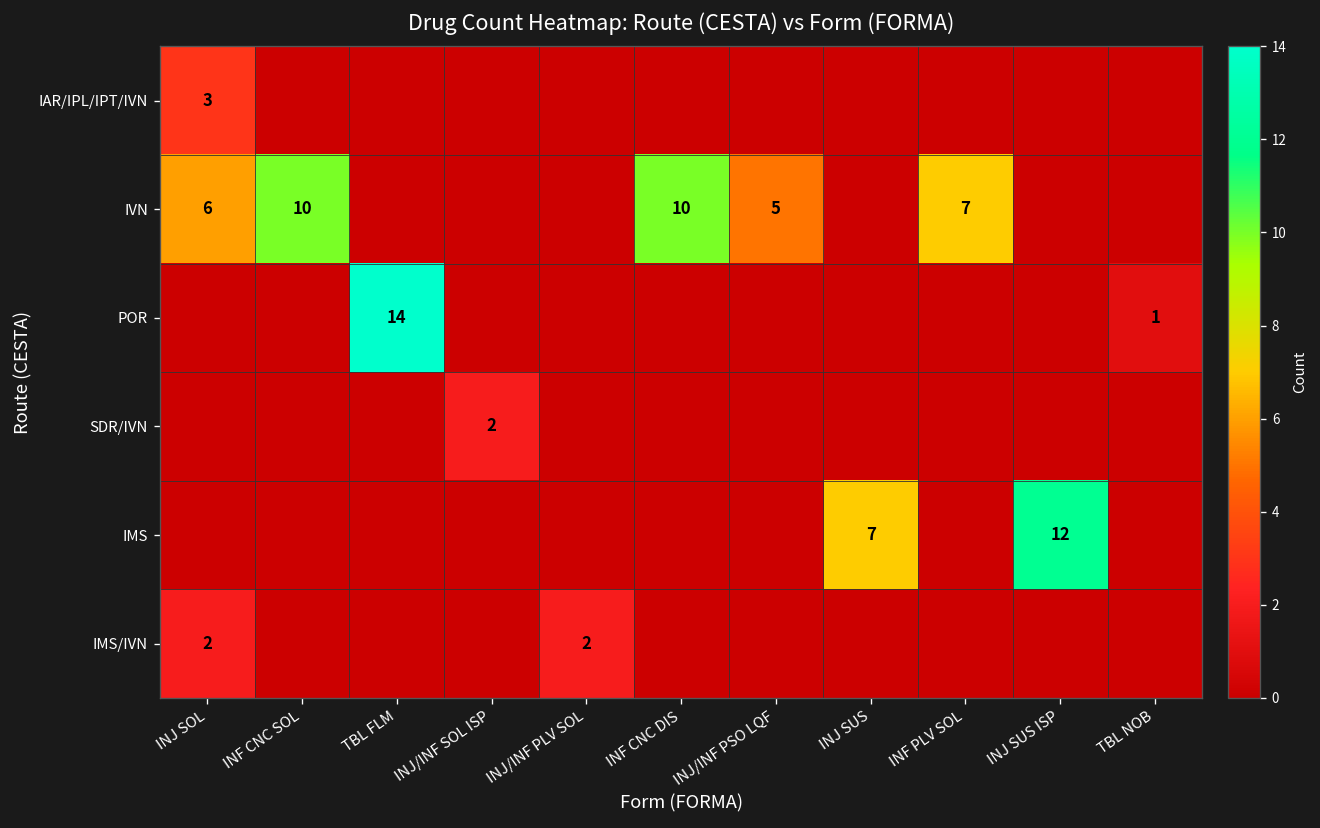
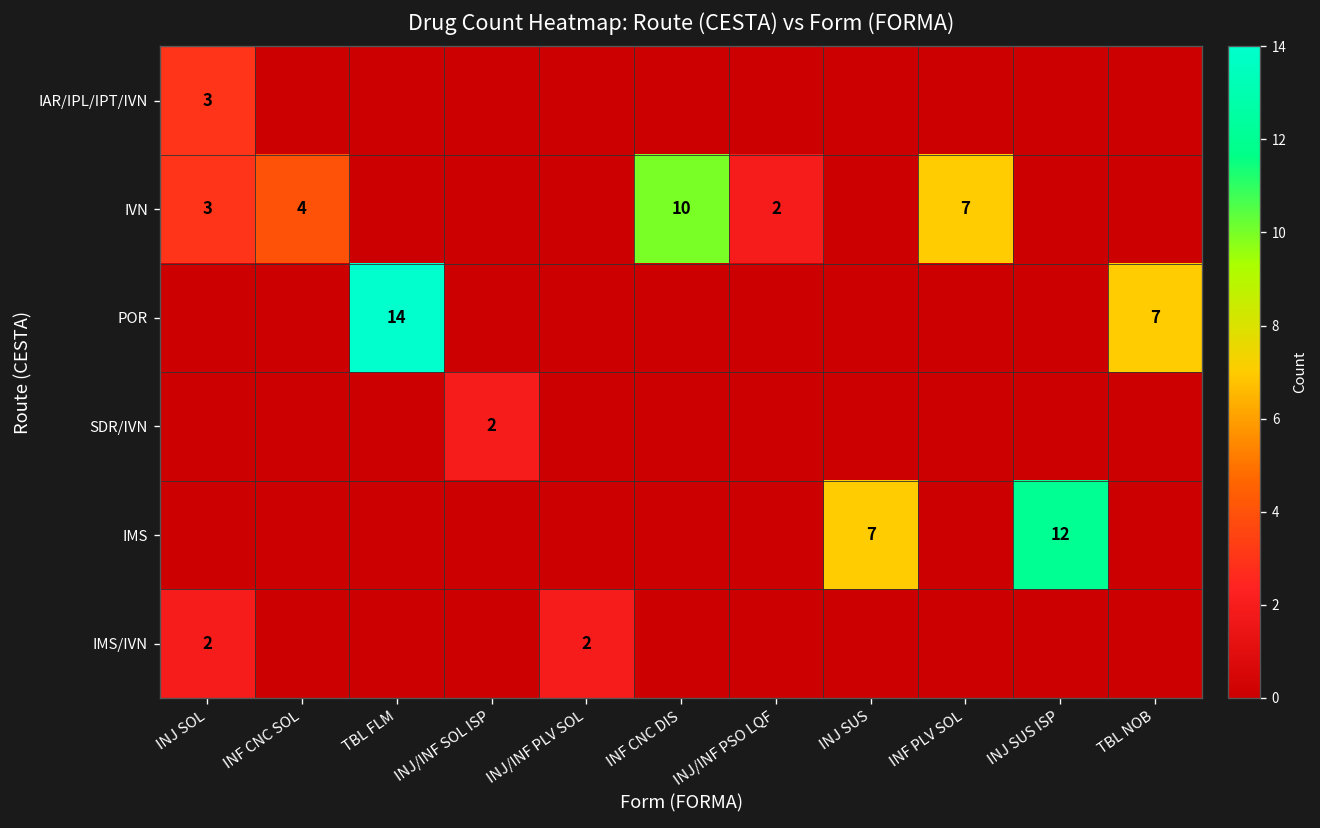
  {
    "IAR/IPL/IPT/IVN": {
      "INJ SOL": 3
    },
    "IVN": {
-     "INJ SOL": 6,
-     "INF CNC SOL": 10,
+     "INJ SOL": 3,
+     "INF CNC SOL": 4,
      "INF CNC DIS": 10,
-     "INJ/INF PSO LQF": 5,
+     "INJ/INF PSO LQF": 2,
      "INF PLV SOL": 7
    },
    "POR": {
      "TBL FLM": 14,
-     "TBL NOB": 1
+     "TBL NOB": 7
    },
    "SDR/IVN": {
      "INJ/INF SOL ISP": 2
    },
    "IMS": {
      "INJ SUS": 7,
      "INJ SUS ISP": 12
    },
    "IMS/IVN": {
      "INJ SOL": 2,
      "INJ/INF PLV SOL": 2
    }
  }
